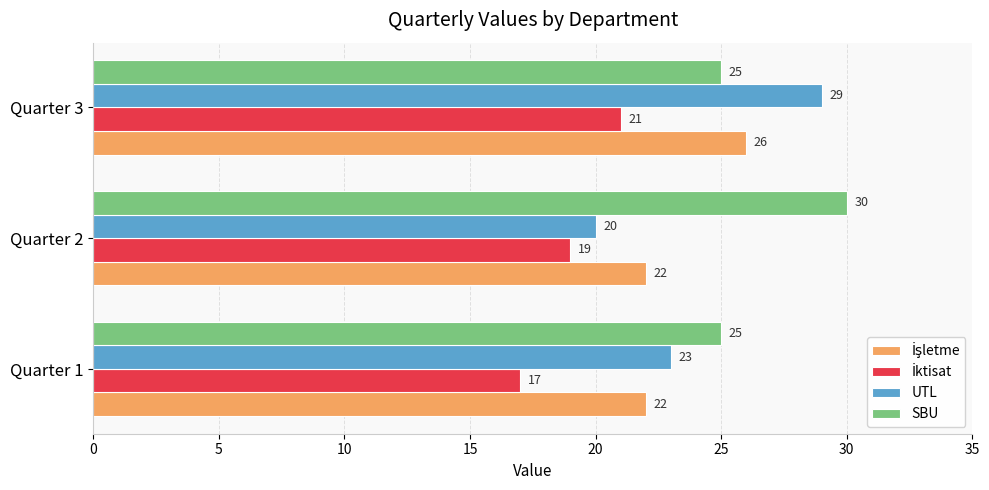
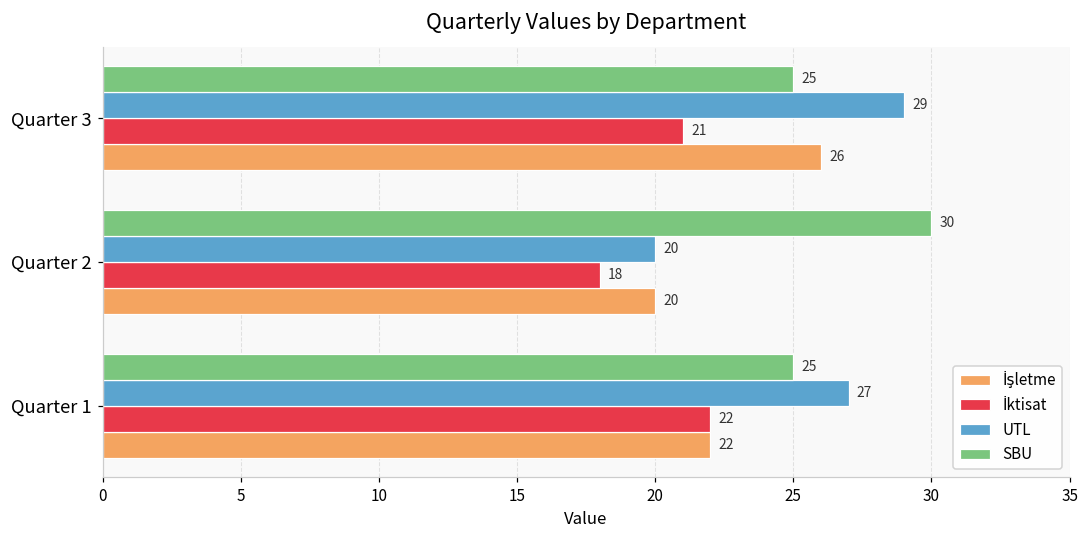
  {
    "İşletme": {
      "Quarter 3": 26,
-     "Quarter 2": 22,
+     "Quarter 2": 20,
      "Quarter 1": 22
    },
    "İktisat": {
      "Quarter 3": 21,
-     "Quarter 2": 19,
-     "Quarter 1": 17
+     "Quarter 2": 18,
+     "Quarter 1": 22
    },
    "UTL": {
      "Quarter 3": 29,
      "Quarter 2": 20,
-     "Quarter 1": 23
+     "Quarter 1": 27
    },
    "SBU": {
      "Quarter 3": 25,
      "Quarter 2": 30,
      "Quarter 1": 25
    }
  }
